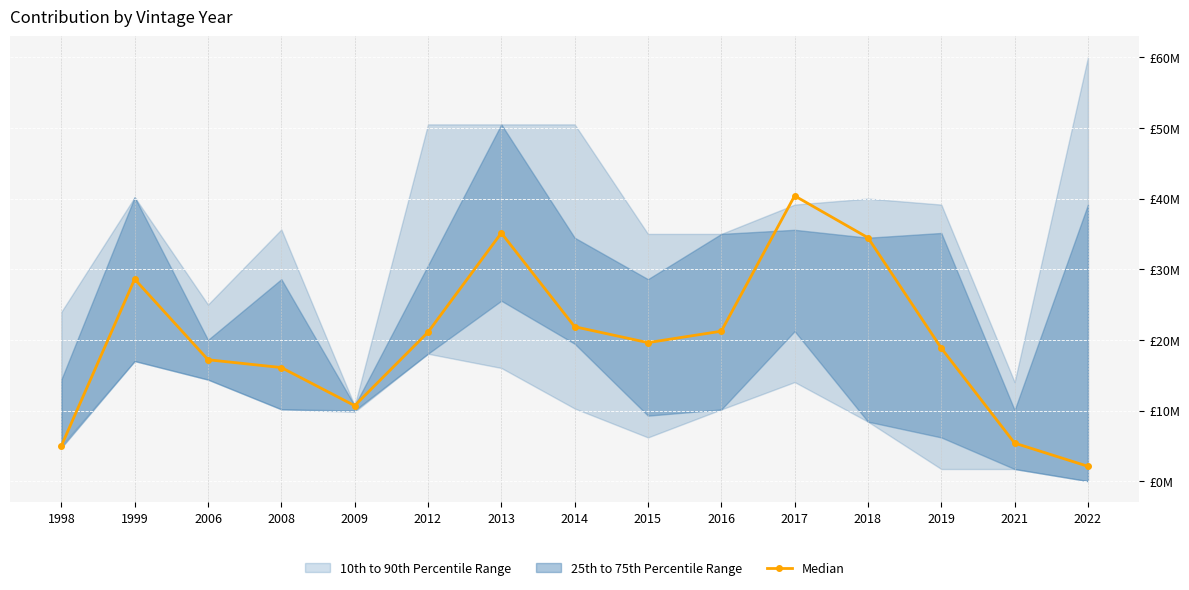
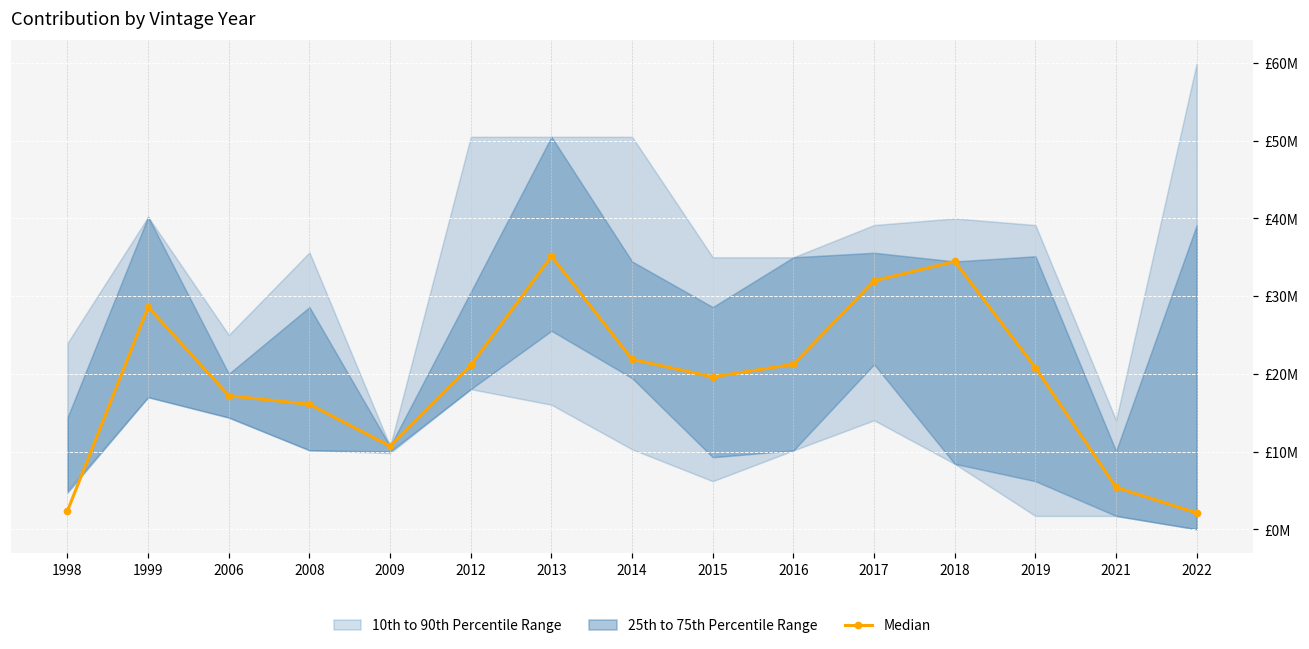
  {
    "Median": {
-     "1998": "£5000000",
+     "1998": "£2000000",
      "1999": "£29000000",
      "2006": "£17000000",
      "2008": "£16000000",
      "2012": "£21000000",
      "2013": "£35000000",
      "2014": "£22000000",
      "2015": "£20000000",
      "2016": "£21000000",
-     "2017": "£40000000",
-     "2019": "£19000000",
+     "2017": "£32000000",
+     "2019": "£21000000",
      "2021": "£5000000",
      "2022": "£2000000"
    }
  }
